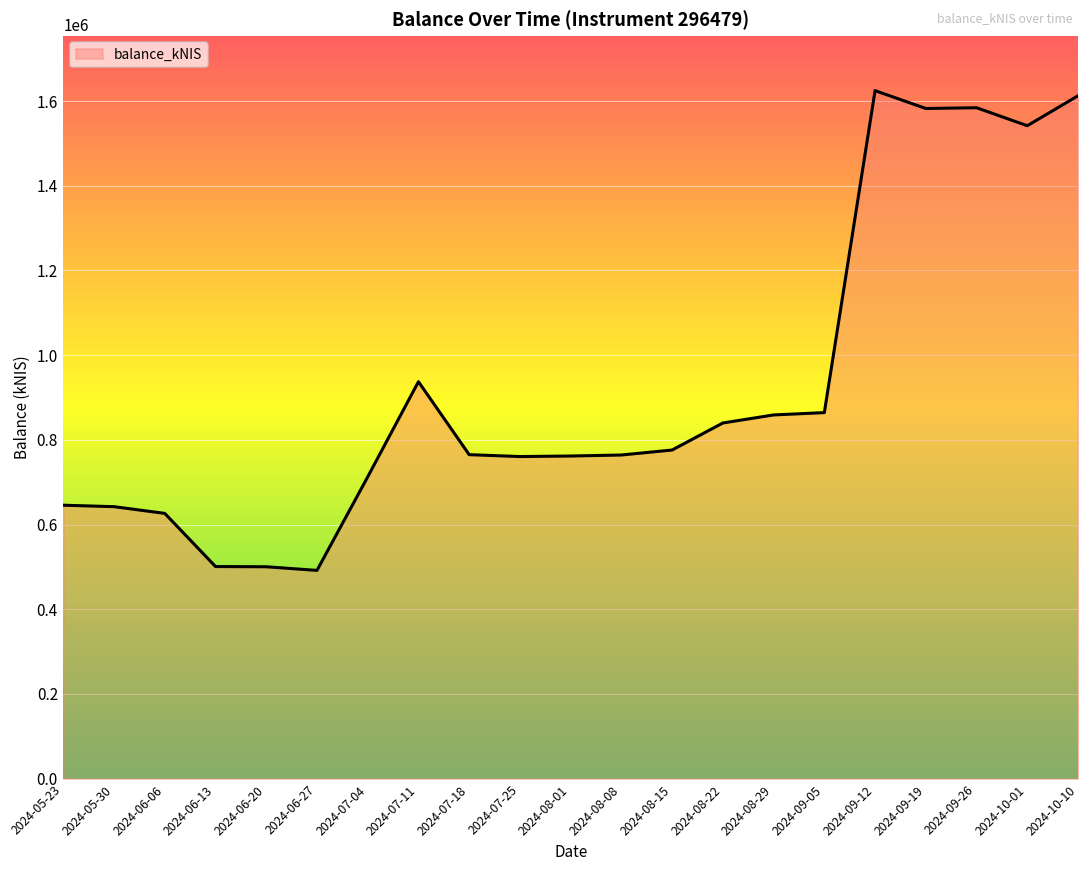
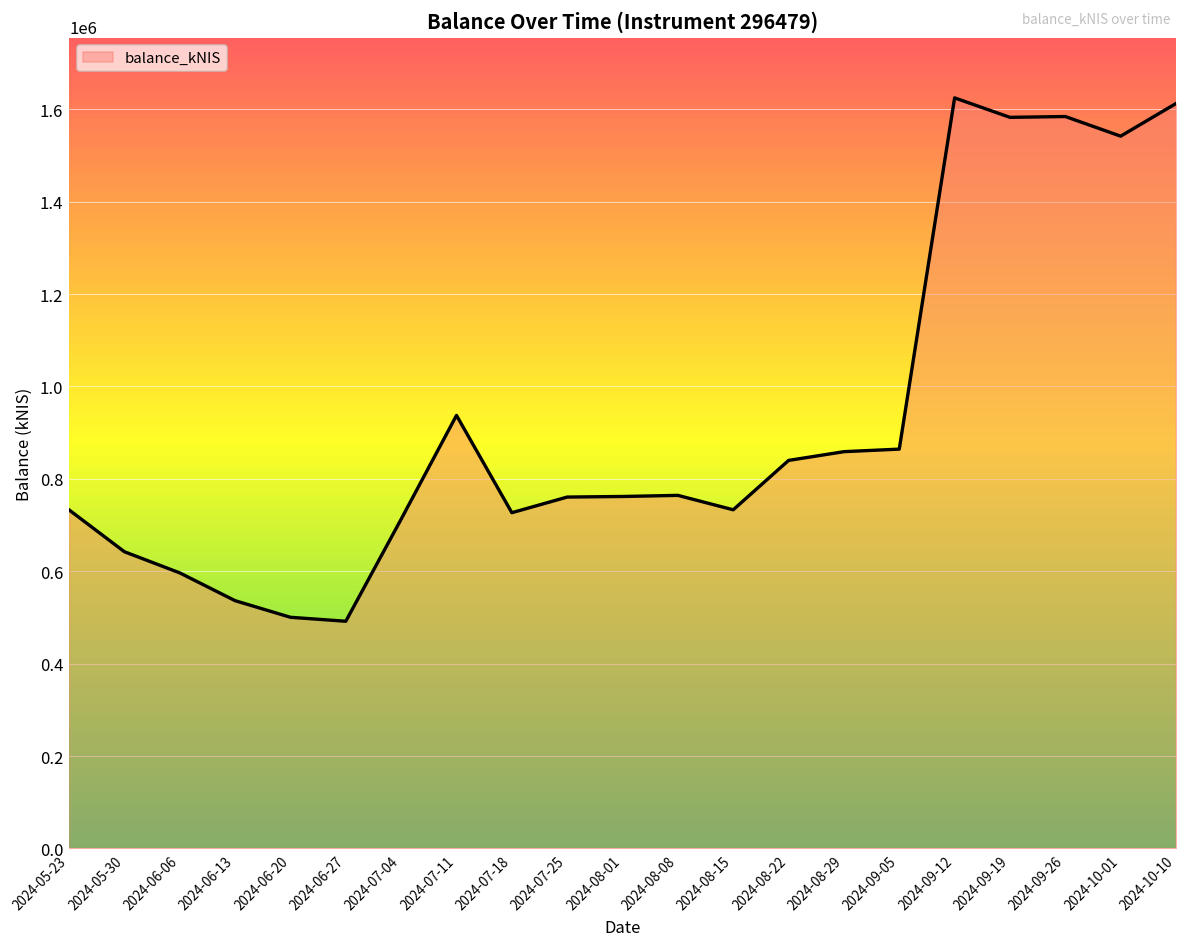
  {
-   "2024-05-23": 650000,
+   "2024-05-23": 730000,
    "2024-05-30": 640000,
-   "2024-06-06": 630000,
-   "2024-06-13": 500000,
+   "2024-06-06": 600000,
+   "2024-06-13": 540000,
    "2024-06-20": 500000,
    "2024-06-27": 490000,
    "2024-07-04": 710000,
    "2024-07-11": 940000,
-   "2024-07-18": 770000,
+   "2024-07-18": 730000,
    "2024-07-25": 760000,
    "2024-08-01": 760000,
    "2024-08-08": 760000,
-   "2024-08-15": 780000,
+   "2024-08-15": 730000,
    "2024-08-22": 840000,
    "2024-08-29": 860000,
    "2024-09-05": 860000,
    "2024-09-12": 1620000,
    "2024-09-19": 1580000,
    "2024-09-26": 1580000,
    "2024-10-01": 1540000,
    "2024-10-10": 1610000
  }
